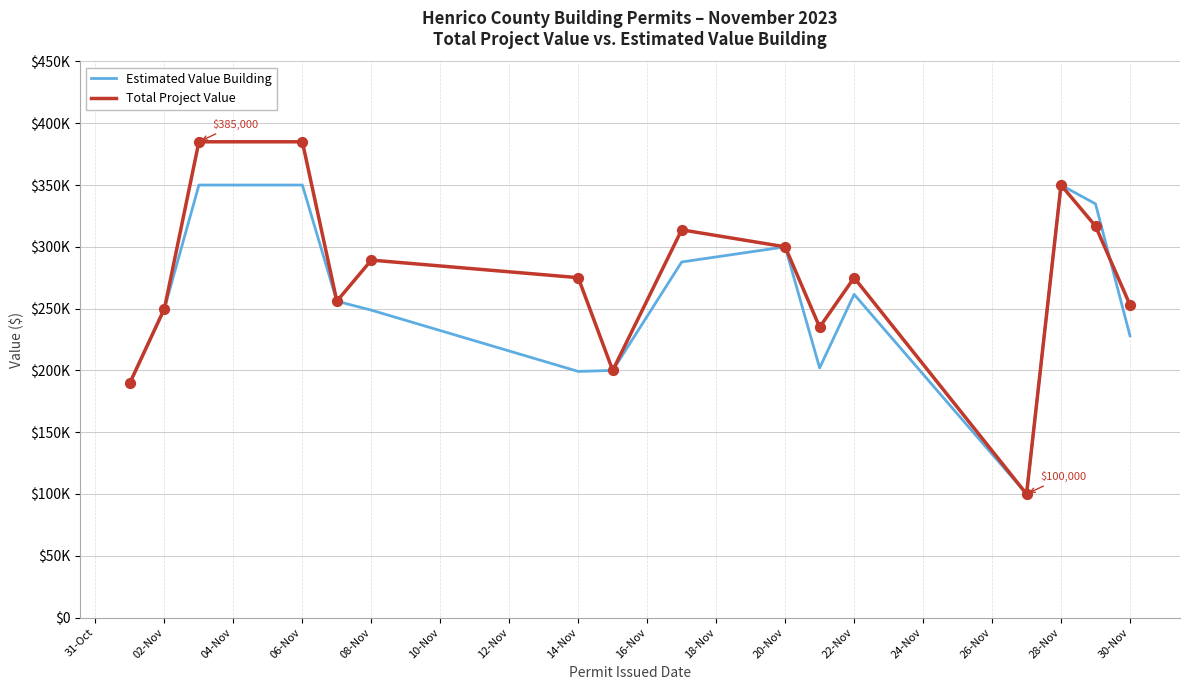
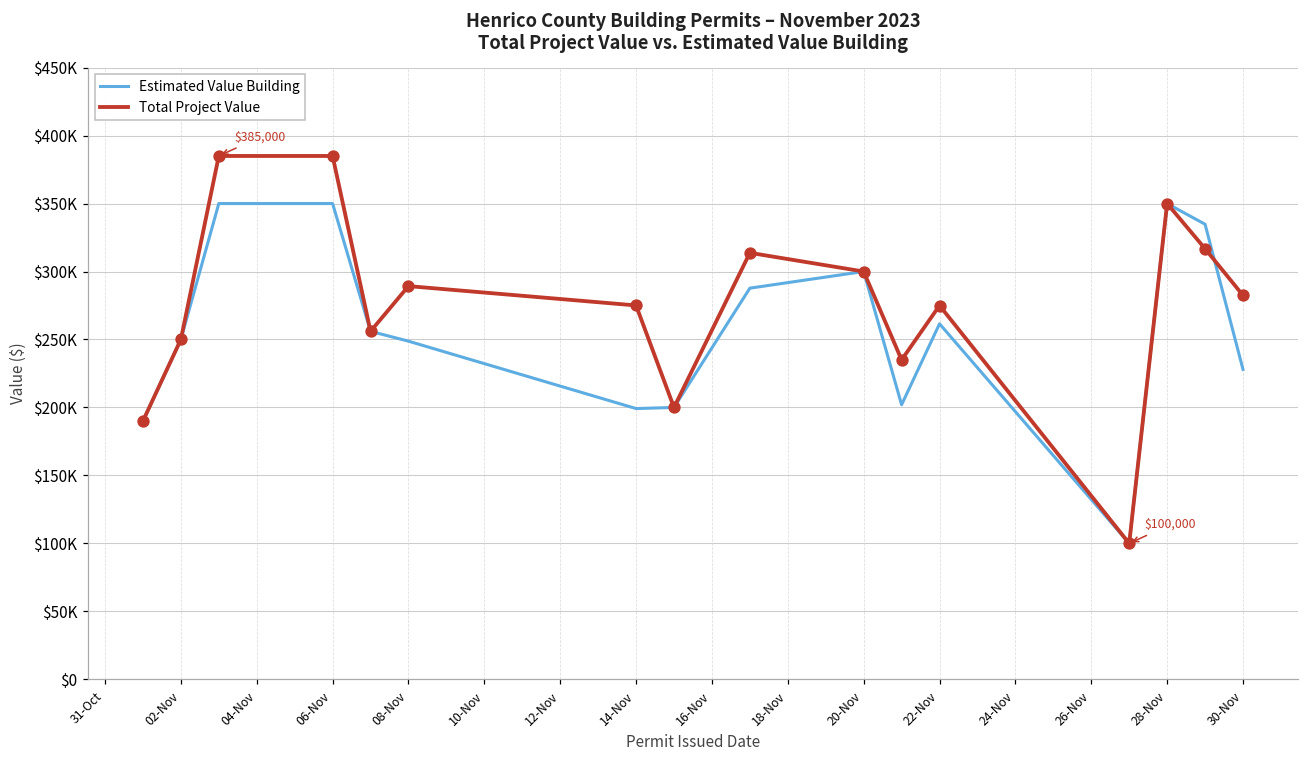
  {
    "Estimated Value Building": {
      "06-Nov": "$350000",
      "08-Nov": "$249000",
      "14-Nov": "$199000",
      "22-Nov": "$262000",
      "30-Nov": "$228000"
    },
    "Total Project Value": {
      "06-Nov": "$385000",
      "08-Nov": "$289000",
      "14-Nov": "$275000",
      "22-Nov": "$275000",
-     "30-Nov": "$253000"
+     "30-Nov": "$282000"
    }
  }
